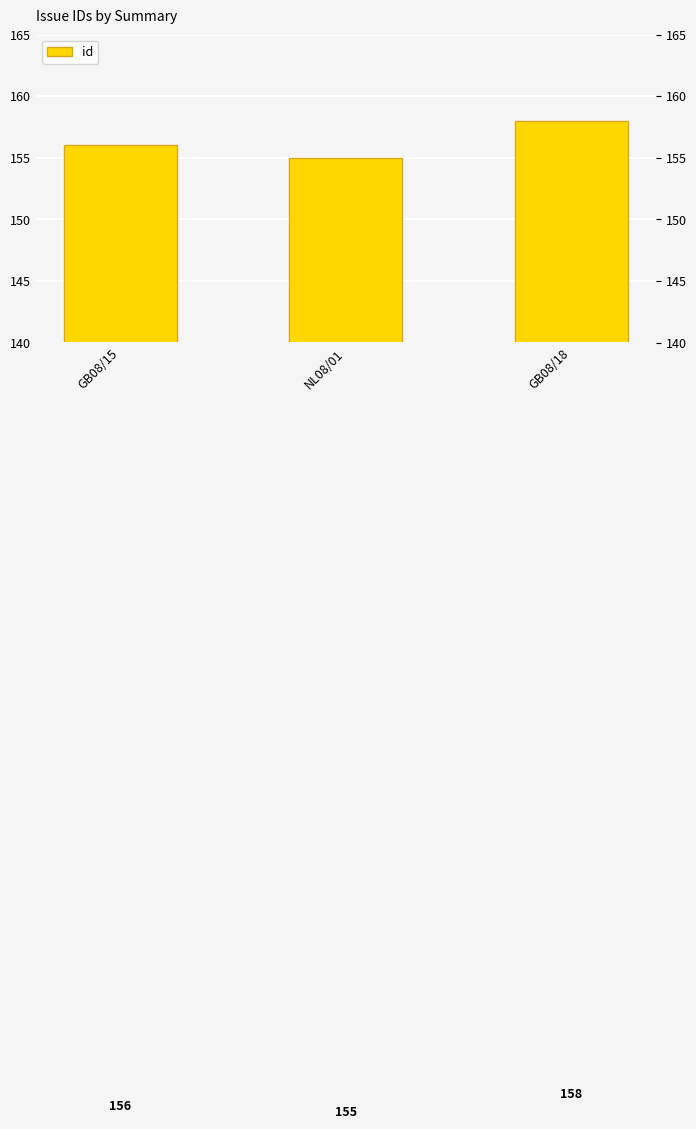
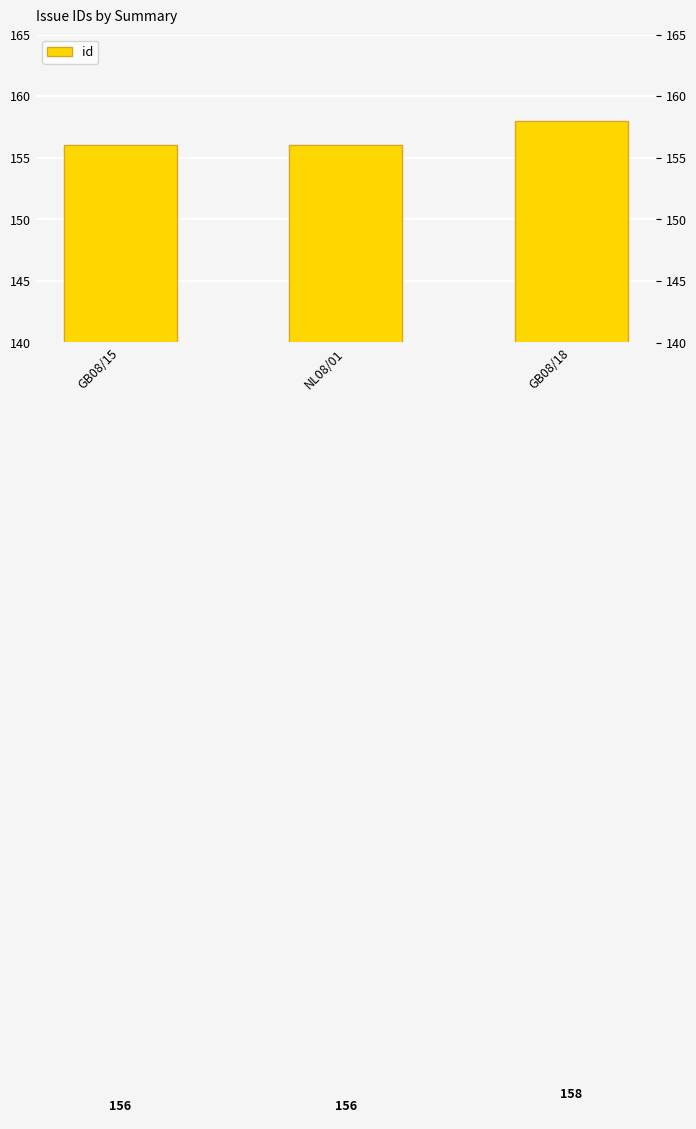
  {
    "GB08/15": 156,
-   "NL08/01": 155,
+   "NL08/01": 156,
    "GB08/18": 158
  }
